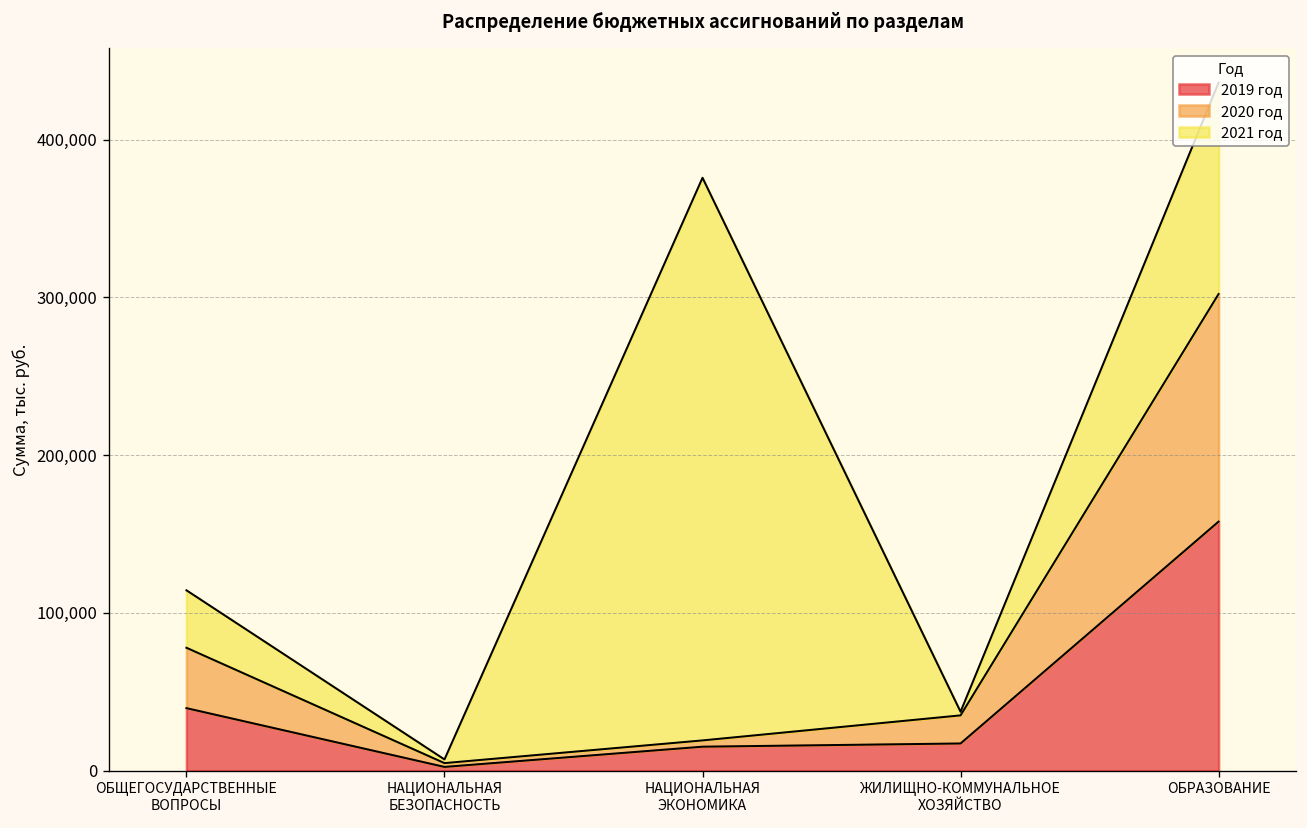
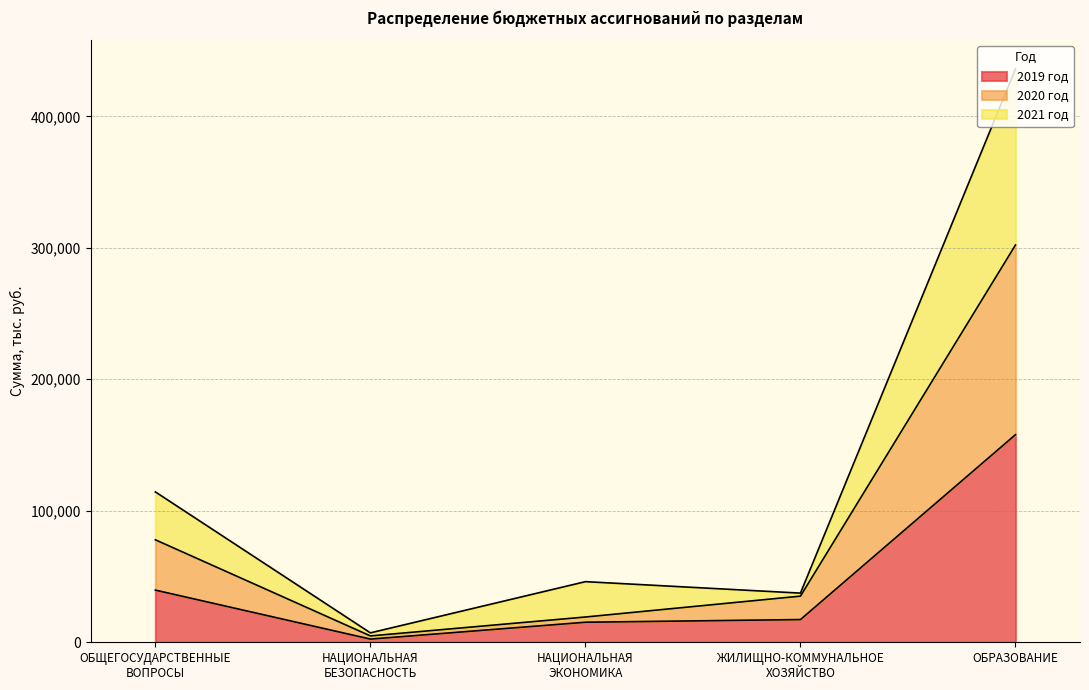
  {
    "2019 год": {
      "ОБЩЕГОСУДАРСТВЕННЫЕ ВОПРОСЫ": "40,000",
      "НАЦИОНАЛЬНАЯ БЕЗОПАСНОСТЬ": "2,000",
      "НАЦИОНАЛЬНАЯ ЭКОНОМИКА": "15,000",
      "ЖИЛИЩНО-КОММУНАЛЬНОЕ ХОЗЯЙСТВО": "17,000",
      "ОБРАЗОВАНИЕ": "158,000"
    },
    "2020 год": {
      "ОБЩЕГОСУДАРСТВЕННЫЕ ВОПРОСЫ": "38,000",
      "НАЦИОНАЛЬНАЯ БЕЗОПАСНОСТЬ": "2,000",
      "НАЦИОНАЛЬНАЯ ЭКОНОМИКА": "4,000",
      "ЖИЛИЩНО-КОММУНАЛЬНОЕ ХОЗЯЙСТВО": "18,000",
      "ОБРАЗОВАНИЕ": "144,000"
    },
    "2021 год": {
      "ОБЩЕГОСУДАРСТВЕННЫЕ ВОПРОСЫ": "36,000",
      "НАЦИОНАЛЬНАЯ БЕЗОПАСНОСТЬ": "2,000",
-     "НАЦИОНАЛЬНАЯ ЭКОНОМИКА": "357,000",
+     "НАЦИОНАЛЬНАЯ ЭКОНОМИКА": "27,000",
      "ЖИЛИЩНО-КОММУНАЛЬНОЕ ХОЗЯЙСТВО": "2,000"
    }
  }
